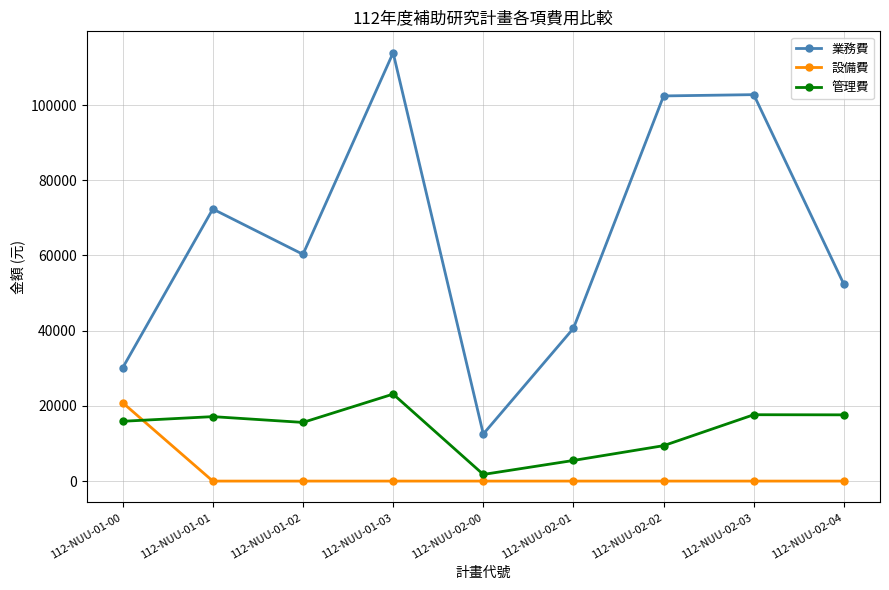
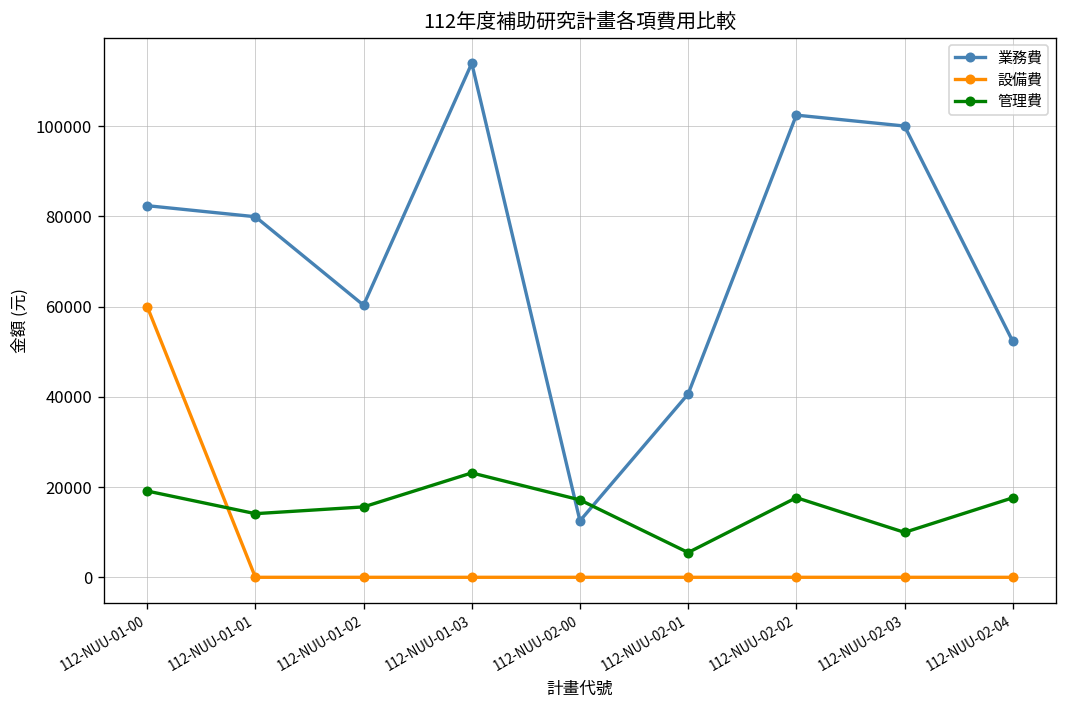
  {
    "業務費": {
-     "112-NUU-01-00": 30000,
-     "112-NUU-01-01": 72000,
+     "112-NUU-01-00": 82000,
+     "112-NUU-01-01": 80000,
      "112-NUU-01-02": 60000,
      "112-NUU-01-03": 114000,
      "112-NUU-02-00": 13000,
      "112-NUU-02-01": 41000,
      "112-NUU-02-02": 102000,
-     "112-NUU-02-03": 103000,
+     "112-NUU-02-03": 100000,
      "112-NUU-02-04": 52000
    },
    "設備費": {
-     "112-NUU-01-00": 21000,
+     "112-NUU-01-00": 60000,
      "112-NUU-01-01": 0,
      "112-NUU-01-02": 0,
      "112-NUU-01-03": 0,
      "112-NUU-02-00": 0,
      "112-NUU-02-01": 0,
      "112-NUU-02-02": 0,
      "112-NUU-02-03": 0,
      "112-NUU-02-04": 0
    },
    "管理費": {
-     "112-NUU-01-00": 16000,
-     "112-NUU-01-01": 17000,
+     "112-NUU-01-00": 19000,
+     "112-NUU-01-01": 14000,
      "112-NUU-01-02": 16000,
      "112-NUU-01-03": 23000,
-     "112-NUU-02-00": 2000,
+     "112-NUU-02-00": 17000,
      "112-NUU-02-01": 5000,
-     "112-NUU-02-02": 9000,
-     "112-NUU-02-03": 18000,
+     "112-NUU-02-02": 18000,
+     "112-NUU-02-03": 10000,
      "112-NUU-02-04": 18000
    }
  }
